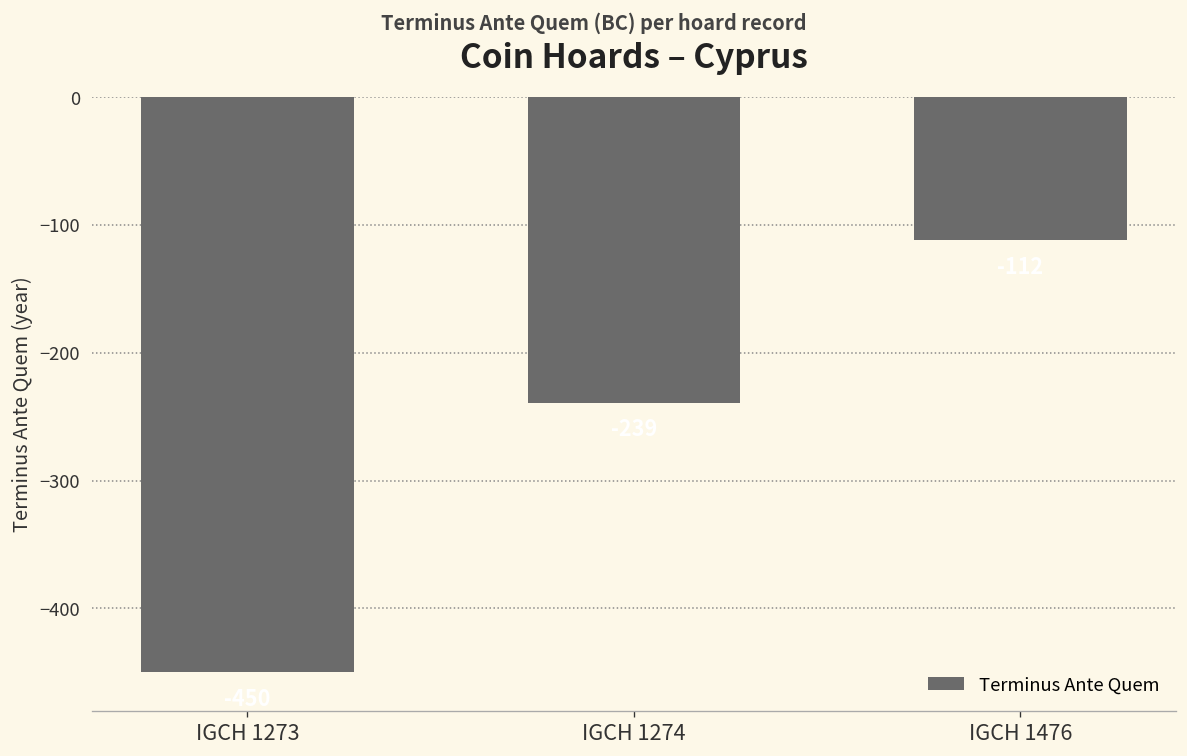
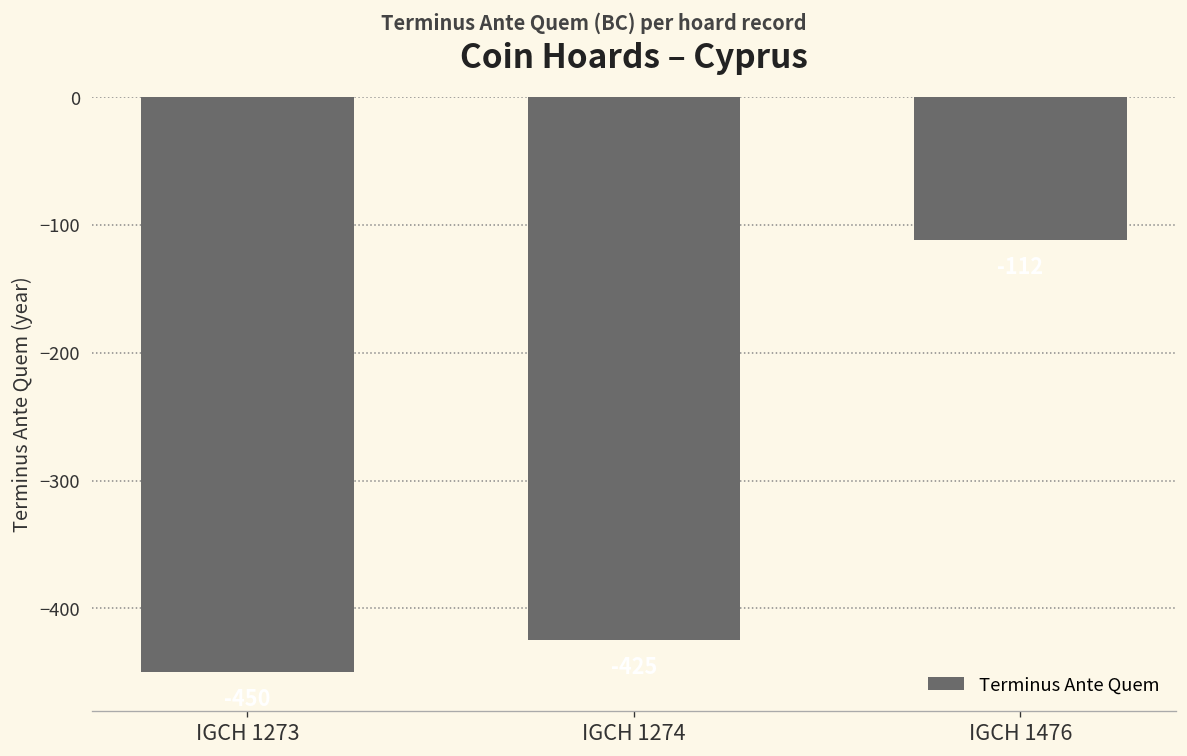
  {
    "IGCH 1273": -450,
-   "IGCH 1274": -239,
+   "IGCH 1274": -425,
    "IGCH 1476": -112
  }
